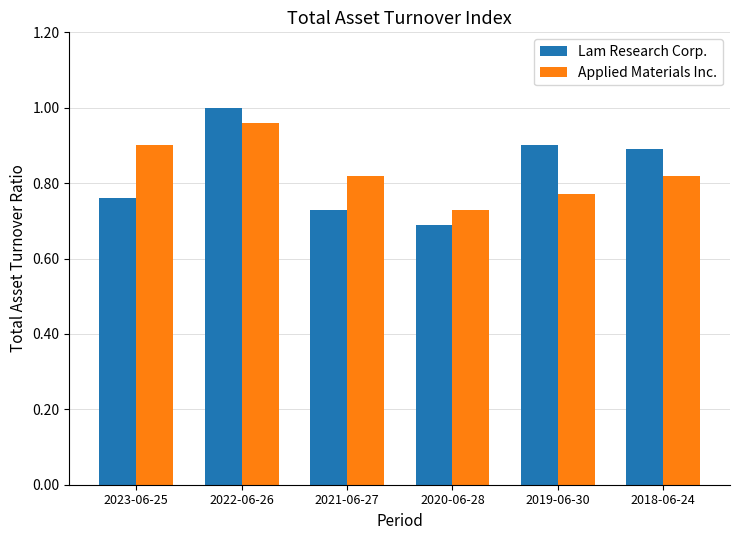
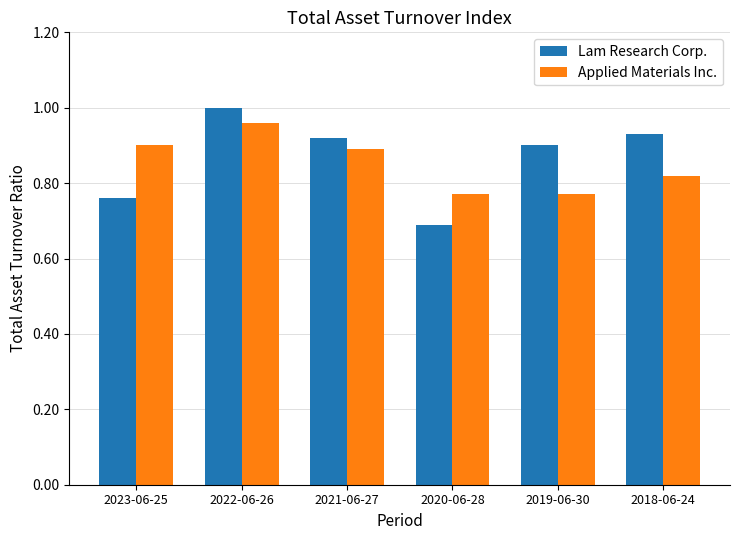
  {
    "Lam Research Corp.": {
      "2023-06-25": 0.76,
      "2022-06-26": 1.00,
-     "2021-06-27": 0.73,
+     "2021-06-27": 0.92,
      "2020-06-28": 0.69,
      "2019-06-30": 0.90,
-     "2018-06-24": 0.89
+     "2018-06-24": 0.93
    },
    "Applied Materials Inc.": {
      "2023-06-25": 0.90,
      "2022-06-26": 0.96,
-     "2021-06-27": 0.82,
-     "2020-06-28": 0.73,
+     "2021-06-27": 0.89,
+     "2020-06-28": 0.77,
      "2019-06-30": 0.77,
      "2018-06-24": 0.82
    }
  }
